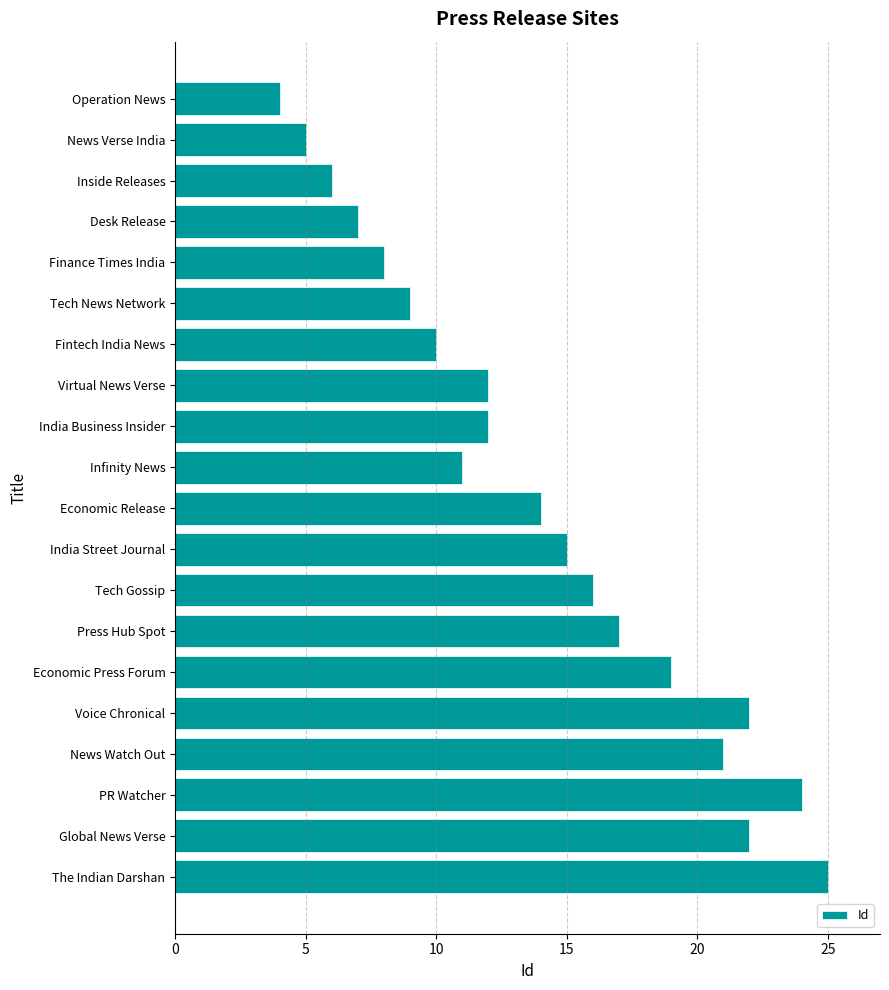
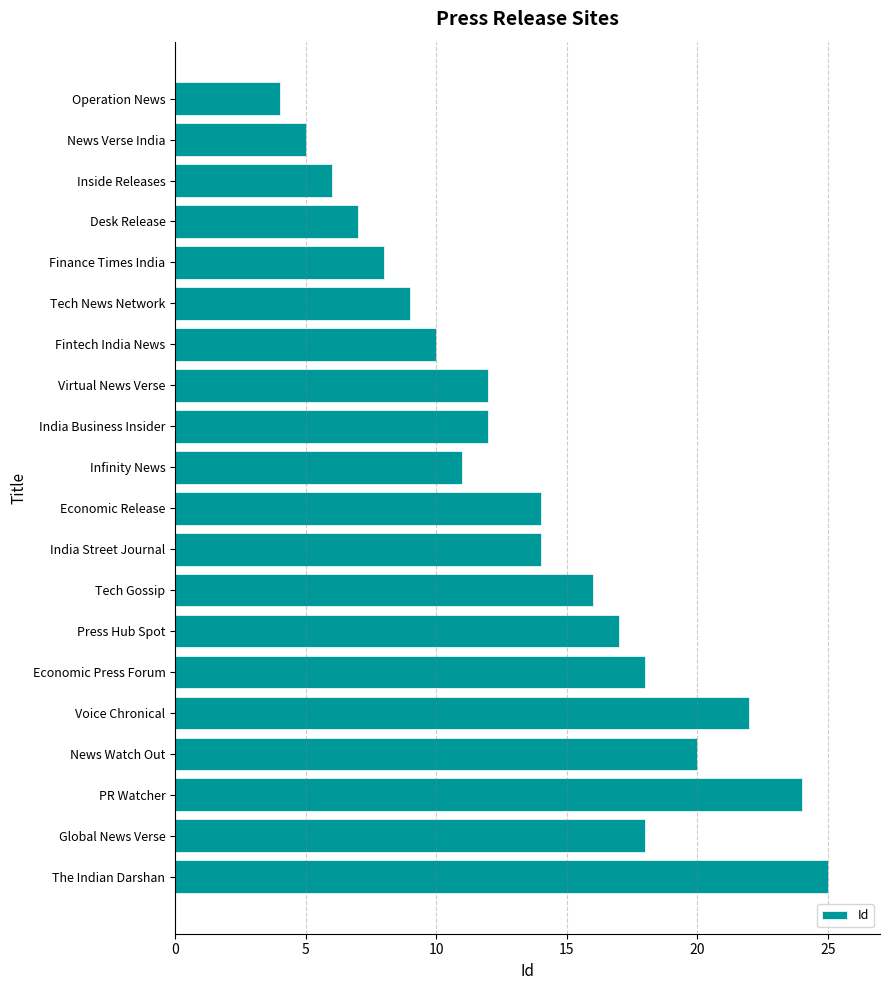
  {
    "Operation News": 4,
    "News Verse India": 5,
    "Inside Releases": 6,
    "Desk Release": 7,
    "Finance Times India": 8,
    "Tech News Network": 9,
    "Fintech India News": 10,
    "Virtual News Verse": 12,
    "India Business Insider": 12,
    "Infinity News": 11,
    "Economic Release": 14,
-   "India Street Journal": 15,
+   "India Street Journal": 14,
    "Tech Gossip": 16,
    "Press Hub Spot": 17,
-   "Economic Press Forum": 19,
+   "Economic Press Forum": 18,
    "Voice Chronical": 22,
-   "News Watch Out": 21,
+   "News Watch Out": 20,
    "PR Watcher": 24,
-   "Global News Verse": 22,
+   "Global News Verse": 18,
    "The Indian Darshan": 25
  }
